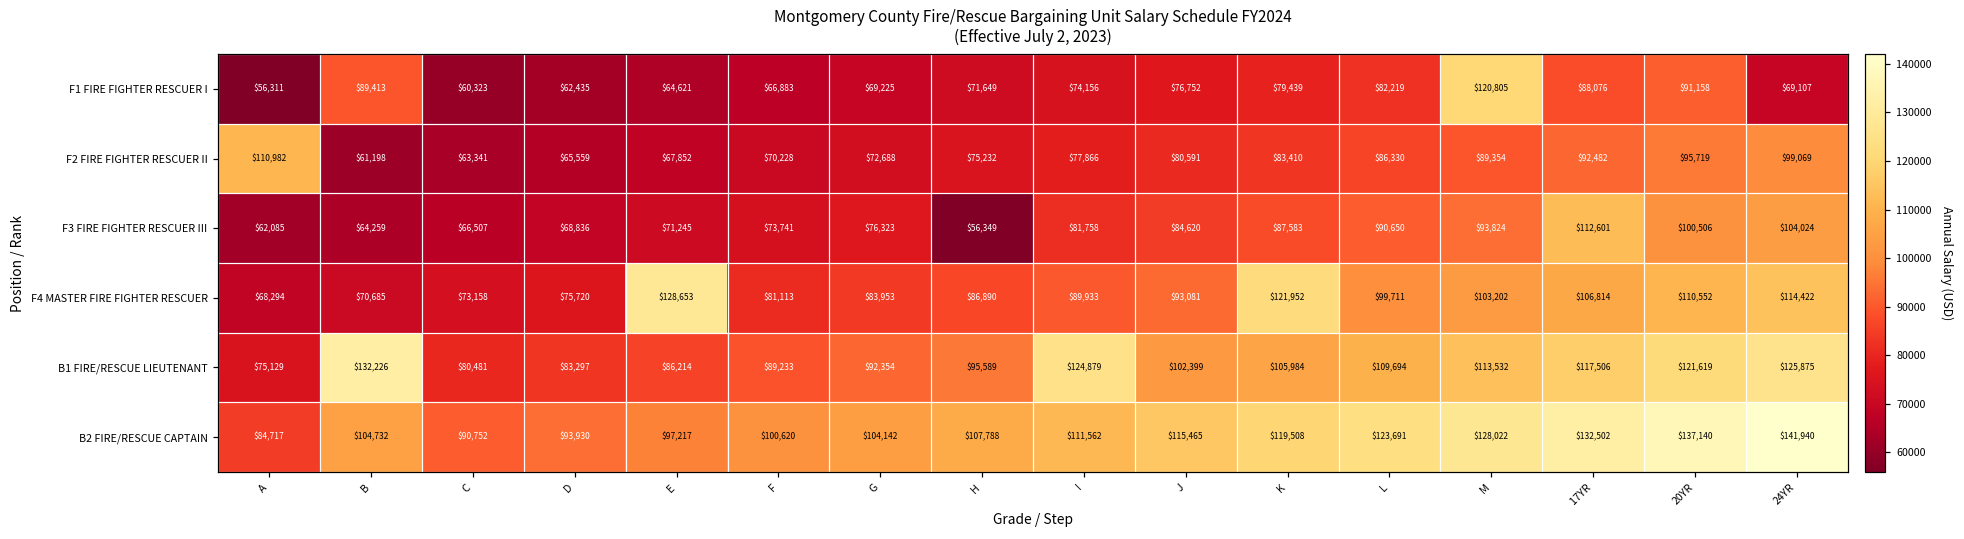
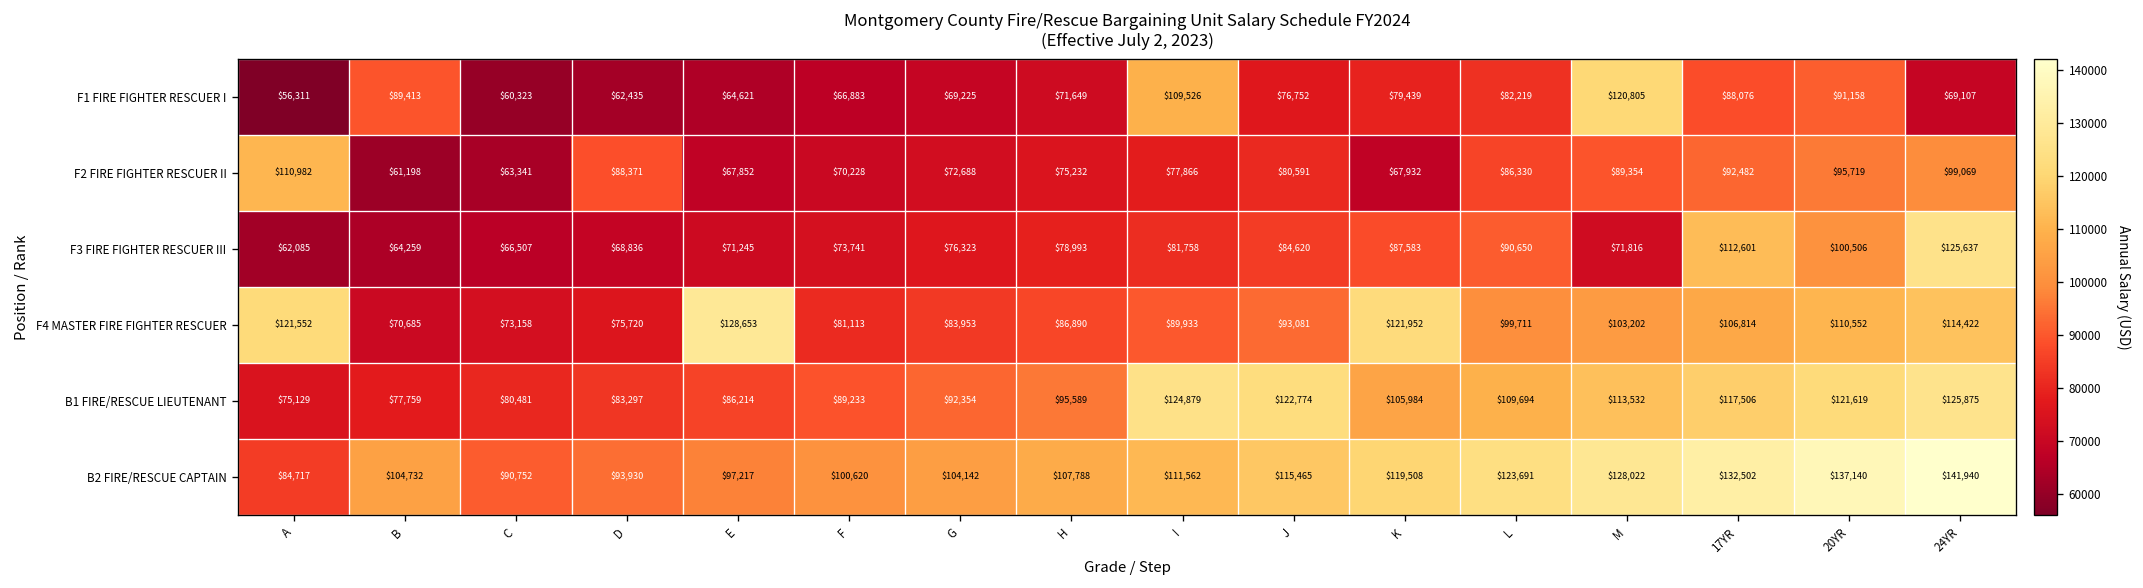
  {
    "F1 FIRE FIGHTER RESCUER I": {
      "A": "$56,311",
      "B": "$89,413",
      "C": "$60,323",
      "D": "$62,435",
      "E": "$64,621",
      "F": "$66,883",
      "G": "$69,225",
      "H": "$71,649",
-     "I": "$74,156",
+     "I": "$109,526",
      "J": "$76,752",
      "K": "$79,439",
      "L": "$82,219",
      "M": "$120,805",
      "17YR": "$88,076",
      "20YR": "$91,158",
      "24YR": "$69,107"
    },
    "F2 FIRE FIGHTER RESCUER II": {
      "A": "$110,982",
      "B": "$61,198",
      "C": "$63,341",
-     "D": "$65,559",
+     "D": "$88,371",
      "E": "$67,852",
      "F": "$70,228",
      "G": "$72,688",
      "H": "$75,232",
      "I": "$77,866",
      "J": "$80,591",
-     "K": "$83,410",
+     "K": "$67,932",
      "L": "$86,330",
      "M": "$89,354",
      "17YR": "$92,482",
      "20YR": "$95,719",
      "24YR": "$99,069"
    },
    "F3 FIRE FIGHTER RESCUER III": {
      "A": "$62,085",
      "B": "$64,259",
      "C": "$66,507",
      "D": "$68,836",
      "E": "$71,245",
      "F": "$73,741",
      "G": "$76,323",
-     "H": "$56,349",
+     "H": "$78,993",
      "I": "$81,758",
      "J": "$84,620",
      "K": "$87,583",
      "L": "$90,650",
-     "M": "$93,824",
+     "M": "$71,816",
      "17YR": "$112,601",
      "20YR": "$100,506",
-     "24YR": "$104,024"
+     "24YR": "$125,637"
    },
    "F4 MASTER FIRE FIGHTER RESCUER": {
-     "A": "$68,294",
+     "A": "$121,552",
      "B": "$70,685",
      "C": "$73,158",
      "D": "$75,720",
      "E": "$128,653",
      "F": "$81,113",
      "G": "$83,953",
      "H": "$86,890",
      "I": "$89,933",
      "J": "$93,081",
      "K": "$121,952",
      "L": "$99,711",
      "M": "$103,202",
      "17YR": "$106,814",
      "20YR": "$110,552",
      "24YR": "$114,422"
    },
    "B1 FIRE/RESCUE LIEUTENANT": {
      "A": "$75,129",
-     "B": "$132,226",
+     "B": "$77,759",
      "C": "$80,481",
      "D": "$83,297",
      "E": "$86,214",
      "F": "$89,233",
      "G": "$92,354",
      "H": "$95,589",
      "I": "$124,879",
-     "J": "$102,399",
+     "J": "$122,774",
      "K": "$105,984",
      "L": "$109,694",
      "M": "$113,532",
      "17YR": "$117,506",
      "20YR": "$121,619",
      "24YR": "$125,875"
    },
    "B2 FIRE/RESCUE CAPTAIN": {
      "A": "$84,717",
      "B": "$104,732",
      "C": "$90,752",
      "D": "$93,930",
      "E": "$97,217",
      "F": "$100,620",
      "G": "$104,142",
      "H": "$107,788",
      "I": "$111,562",
      "J": "$115,465",
      "K": "$119,508",
      "L": "$123,691",
      "M": "$128,022",
      "17YR": "$132,502",
      "20YR": "$137,140",
      "24YR": "$141,940"
    }
  }
